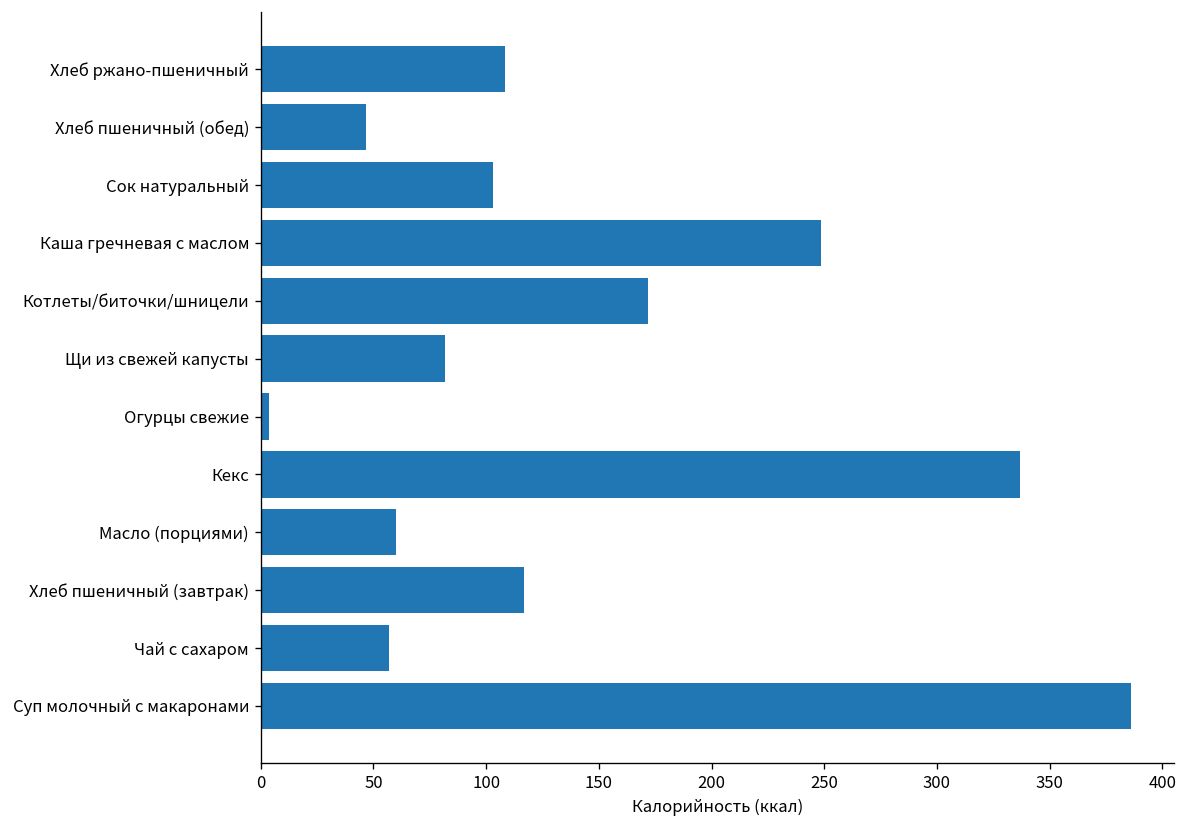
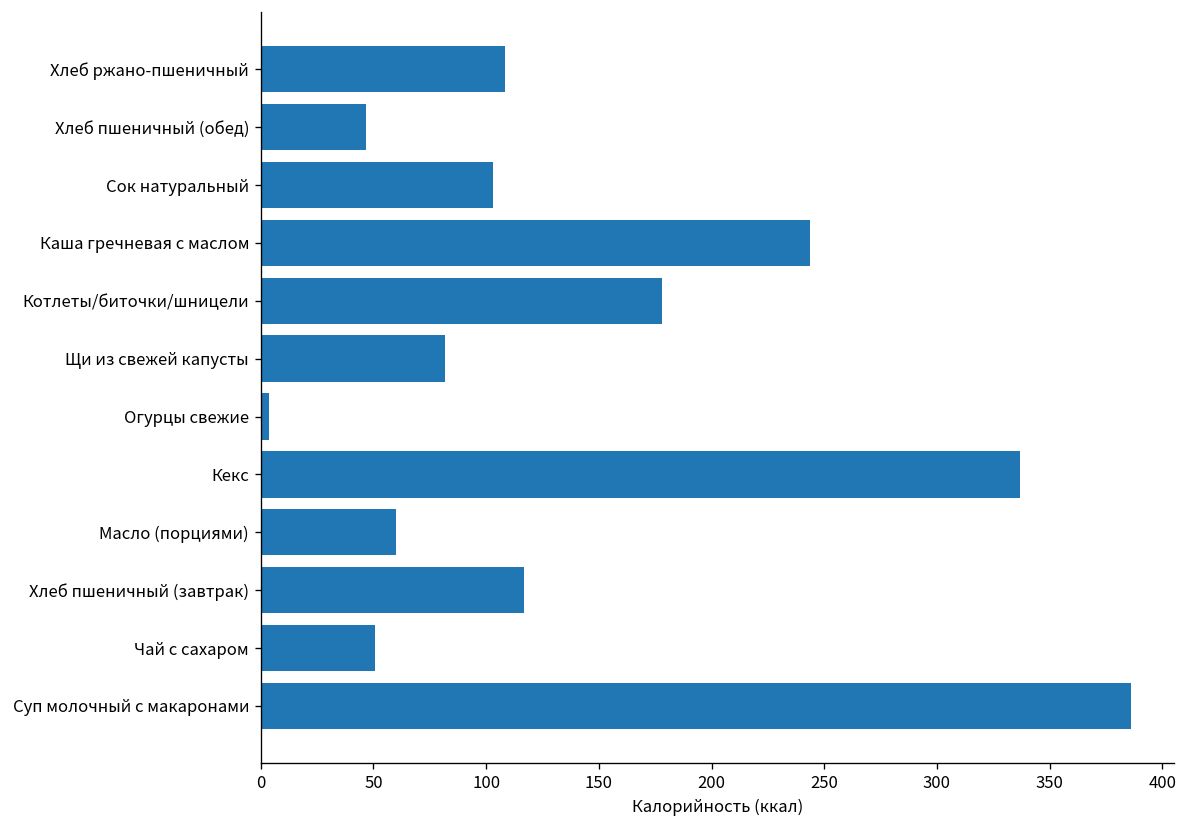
  {
    "Хлеб ржано-пшеничный": 108,
    "Хлеб пшеничный (обед)": 47,
    "Сок натуральный": 103,
-   "Каша гречневая с маслом": 249,
-   "Котлеты/биточки/шницели": 172,
+   "Каша гречневая с маслом": 244,
+   "Котлеты/биточки/шницели": 178,
    "Щи из свежей капусты": 82,
    "Огурцы свежие": 4,
    "Кекс": 337,
    "Масло (порциями)": 60,
    "Хлеб пшеничный (завтрак)": 117,
-   "Чай с сахаром": 57,
+   "Чай с сахаром": 51,
    "Суп молочный с макаронами": 386
  }
